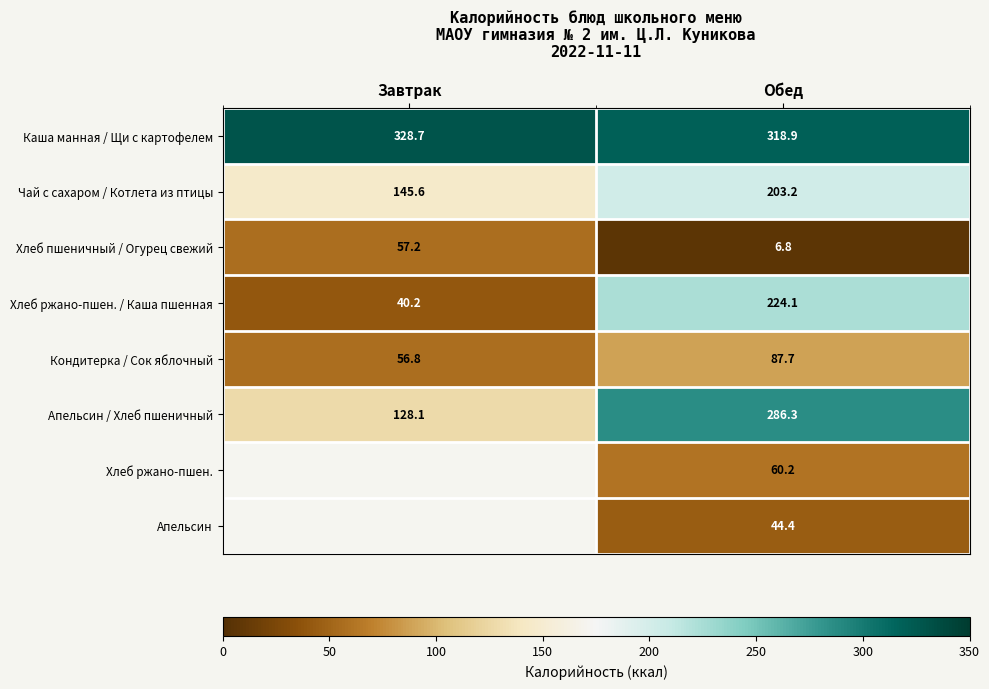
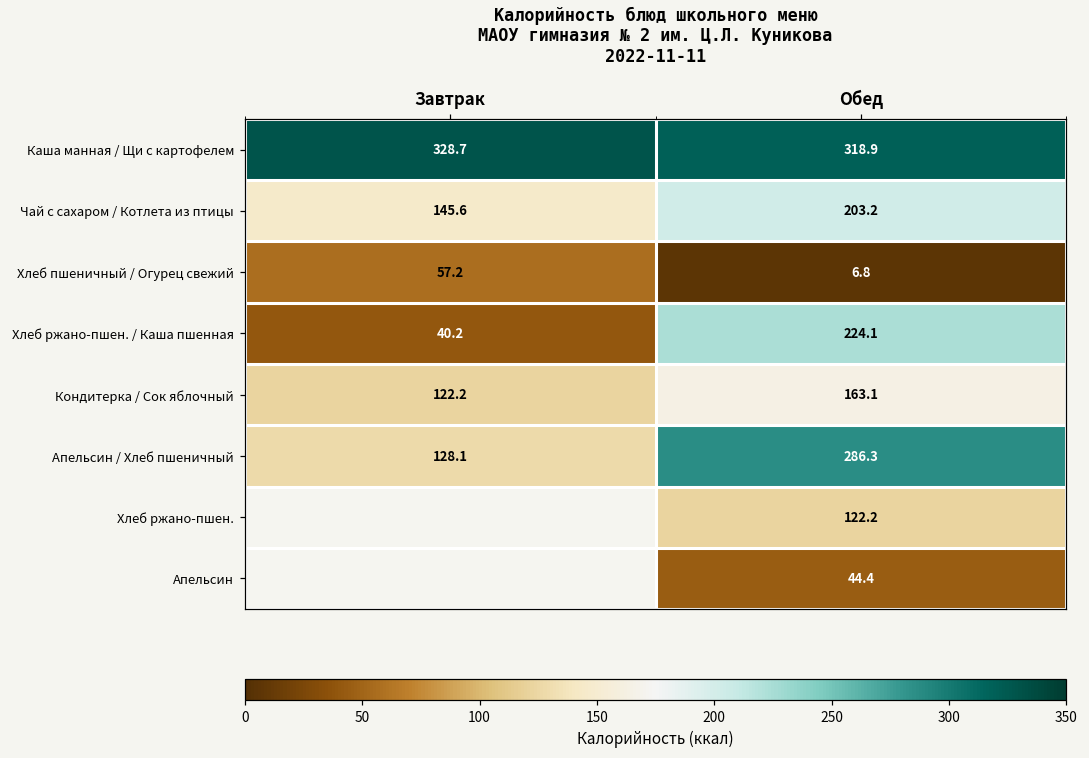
  {
    "Каша манная / Щи с картофелем": {
      "Завтрак": 328.7,
      "Обед": 318.9
    },
    "Чай с сахаром / Котлета из птицы": {
      "Завтрак": 145.6,
      "Обед": 203.2
    },
    "Хлеб пшеничный / Огурец свежий": {
      "Завтрак": 57.2,
      "Обед": 6.8
    },
    "Хлеб ржано-пшен. / Каша пшенная": {
      "Завтрак": 40.2,
      "Обед": 224.1
    },
    "Кондитерка / Сок яблочный": {
-     "Завтрак": 56.8,
-     "Обед": 87.7
+     "Завтрак": 122.2,
+     "Обед": 163.1
    },
    "Апельсин / Хлеб пшеничный": {
      "Завтрак": 128.1,
      "Обед": 286.3
    },
    "Хлеб ржано-пшен.": {
-     "Обед": 60.2
+     "Обед": 122.2
    },
    "Апельсин": {
      "Обед": 44.4
    }
  }
